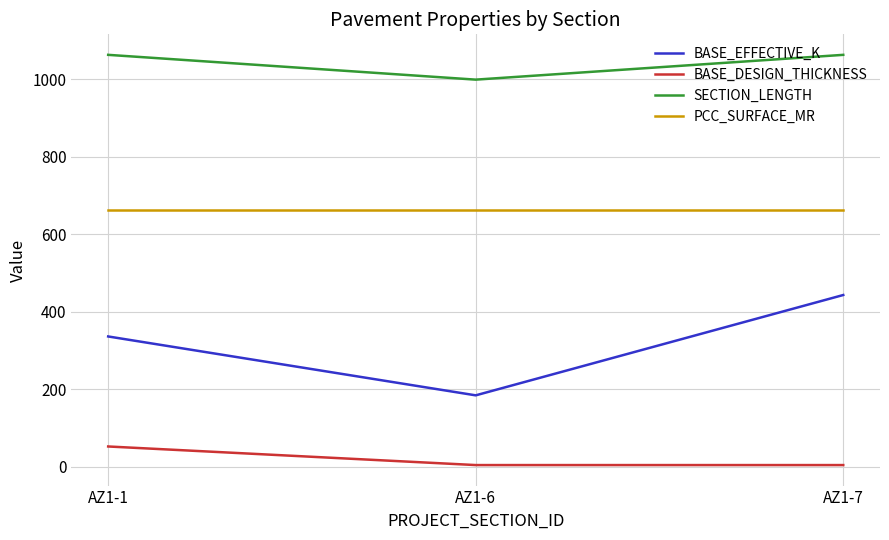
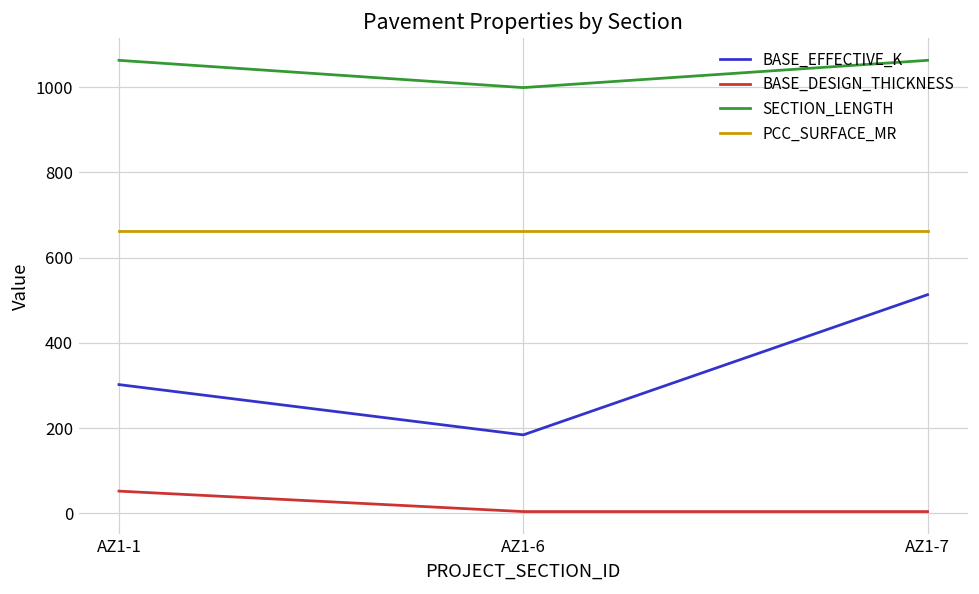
  {
    "BASE_EFFECTIVE_K": {
-     "AZ1-1": 340,
+     "AZ1-1": 300,
      "AZ1-6": 180,
-     "AZ1-7": 440
+     "AZ1-7": 510
    },
    "BASE_DESIGN_THICKNESS": {
      "AZ1-1": 50,
      "AZ1-6": 0,
      "AZ1-7": 0
    },
    "SECTION_LENGTH": {
      "AZ1-1": 1060,
      "AZ1-6": 1000,
      "AZ1-7": 1060
    },
    "PCC_SURFACE_MR": {
      "AZ1-1": 660,
      "AZ1-6": 660,
      "AZ1-7": 660
    }
  }
